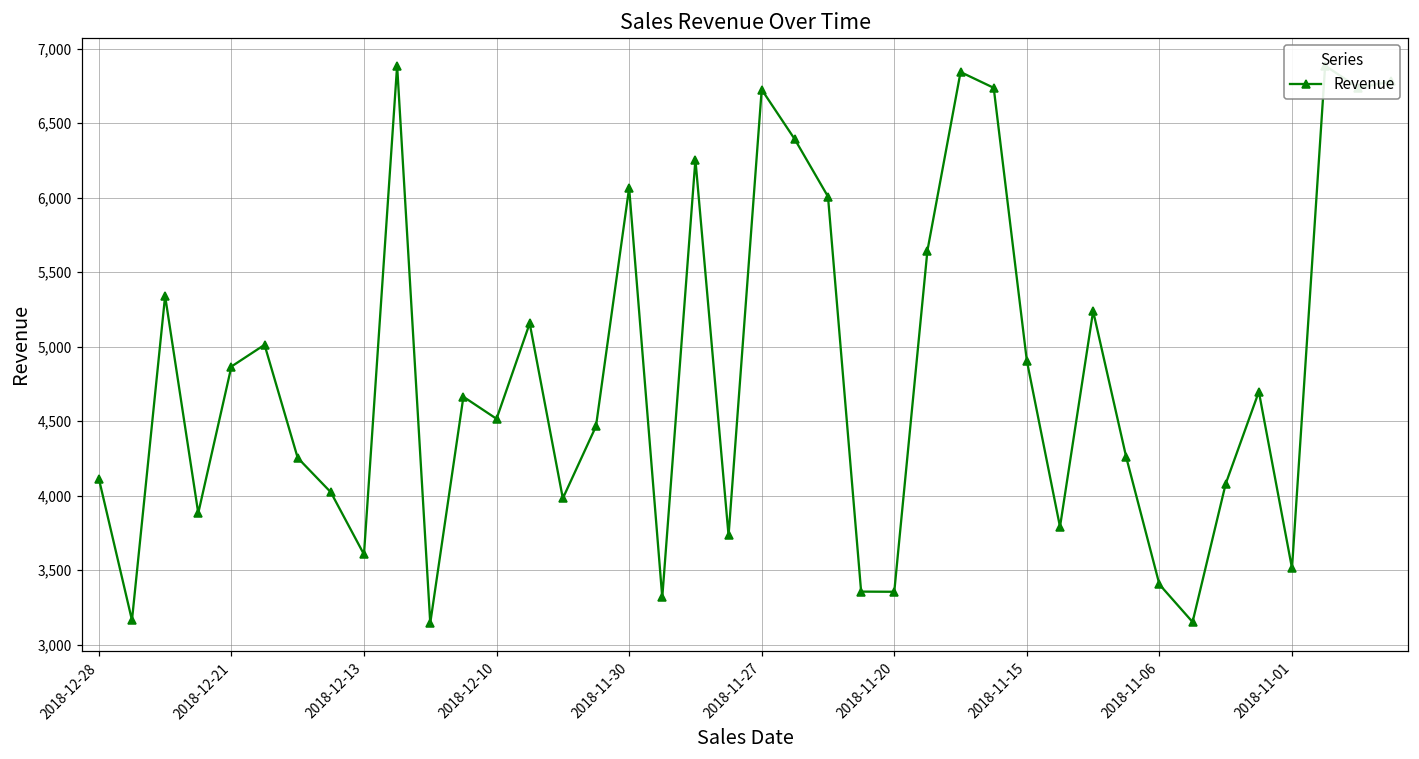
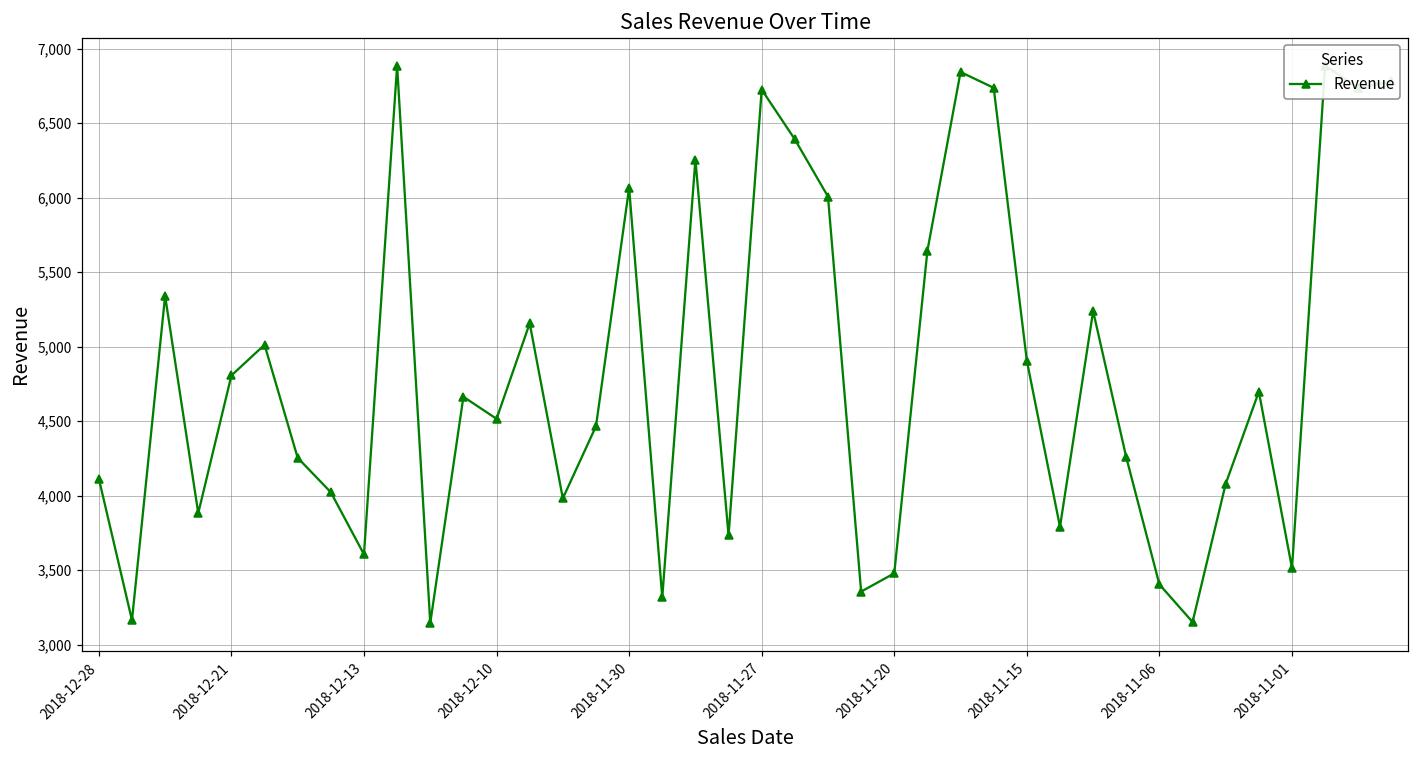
  {
    "2018-12-28": "4,120",
-   "2018-12-21": "4,870",
+   "2018-12-21": "4,810",
    "2018-12-13": "3,610",
    "2018-12-10": "4,520",
-   "2018-11-20": "3,360",
+   "2018-11-20": "3,480",
    "2018-11-06": "3,400"
  }
